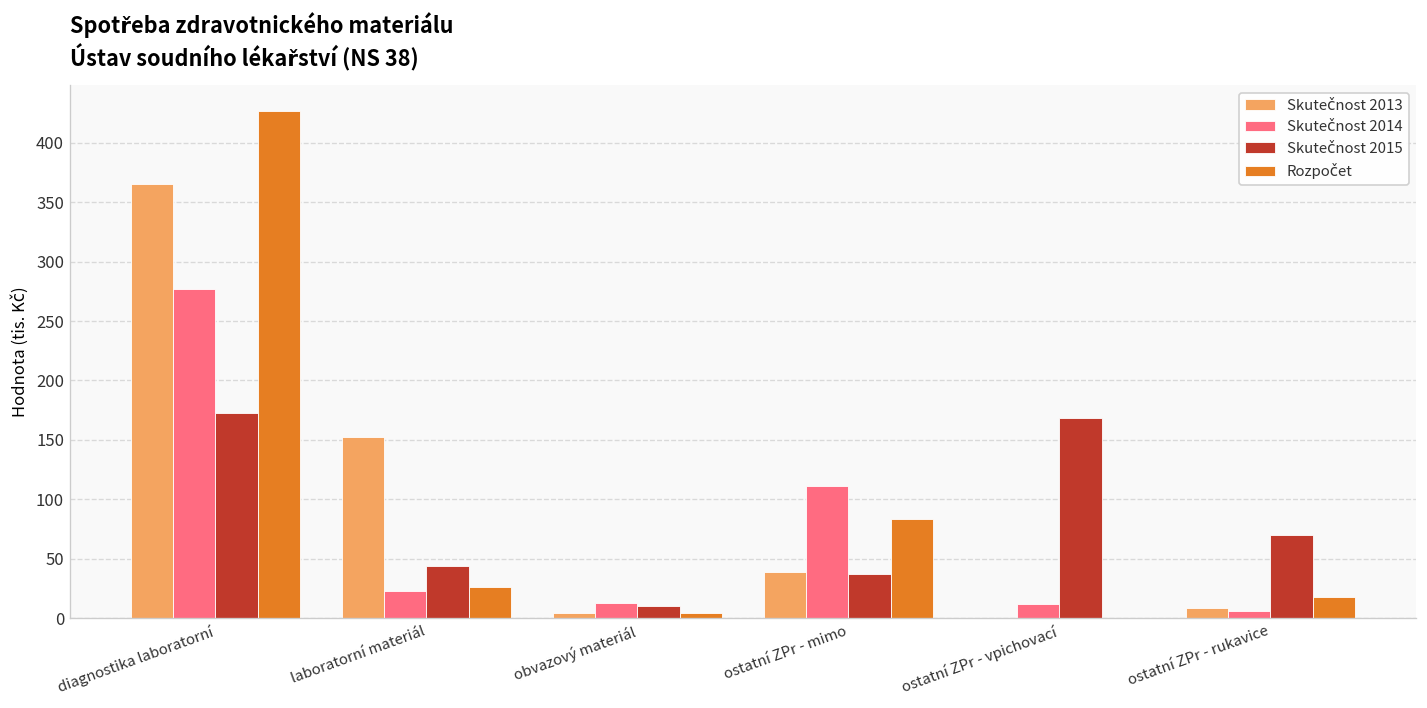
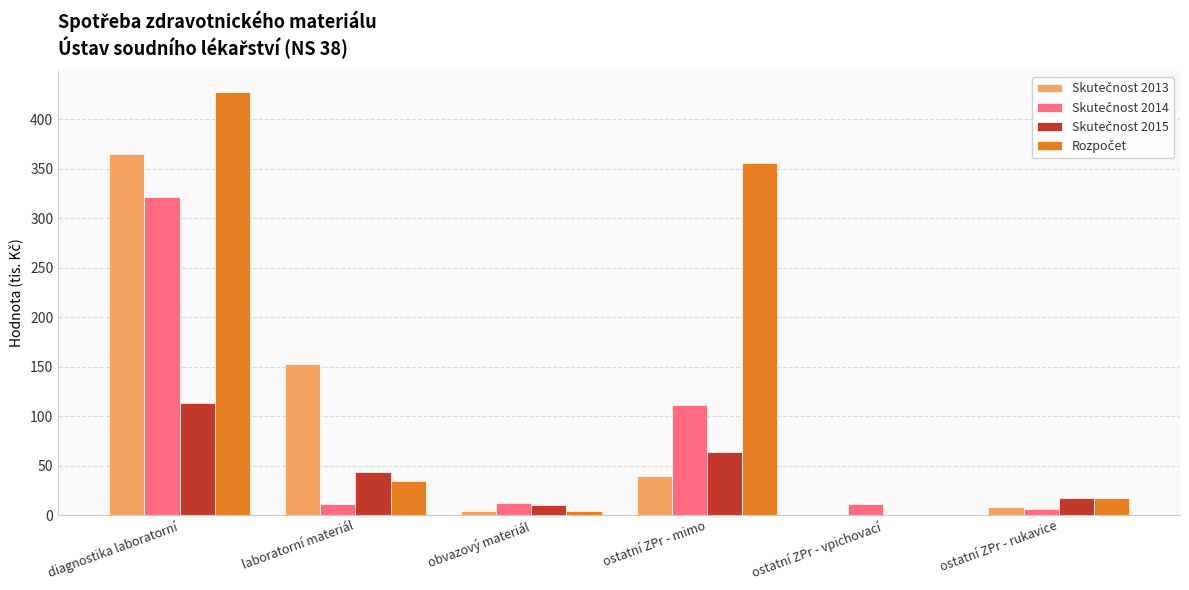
  {
    "Skutečnost 2013": {
      "diagnostika laboratorní": 360,
      "laboratorní materiál": 150,
      "obvazový materiál": 0,
      "ostatní ZPr - mimo": 40,
      "ostatní ZPr - vpichovací": 0,
      "ostatní ZPr - rukavice": 10
    },
    "Skutečnost 2014": {
-     "diagnostika laboratorní": 280,
-     "laboratorní materiál": 20,
+     "diagnostika laboratorní": 320,
+     "laboratorní materiál": 10,
      "obvazový materiál": 10,
      "ostatní ZPr - mimo": 110,
      "ostatní ZPr - vpichovací": 10,
      "ostatní ZPr - rukavice": 10
    },
    "Skutečnost 2015": {
-     "diagnostika laboratorní": 170,
+     "diagnostika laboratorní": 110,
      "laboratorní materiál": 40,
      "obvazový materiál": 10,
-     "ostatní ZPr - mimo": 40,
-     "ostatní ZPr - vpichovací": 170,
-     "ostatní ZPr - rukavice": 70
+     "ostatní ZPr - mimo": 60,
+     "ostatní ZPr - vpichovací": 0,
+     "ostatní ZPr - rukavice": 20
    },
    "Rozpočet": {
      "diagnostika laboratorní": 430,
-     "laboratorní materiál": 26,
+     "laboratorní materiál": 34,
      "obvazový materiál": 0,
-     "ostatní ZPr - mimo": 80,
+     "ostatní ZPr - mimo": 360,
      "ostatní ZPr - vpichovací": 0,
      "ostatní ZPr - rukavice": 20
    }
  }
